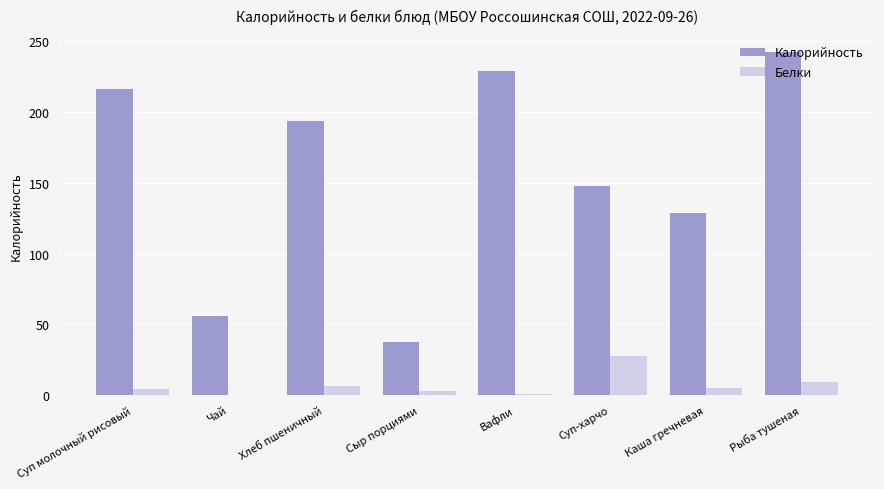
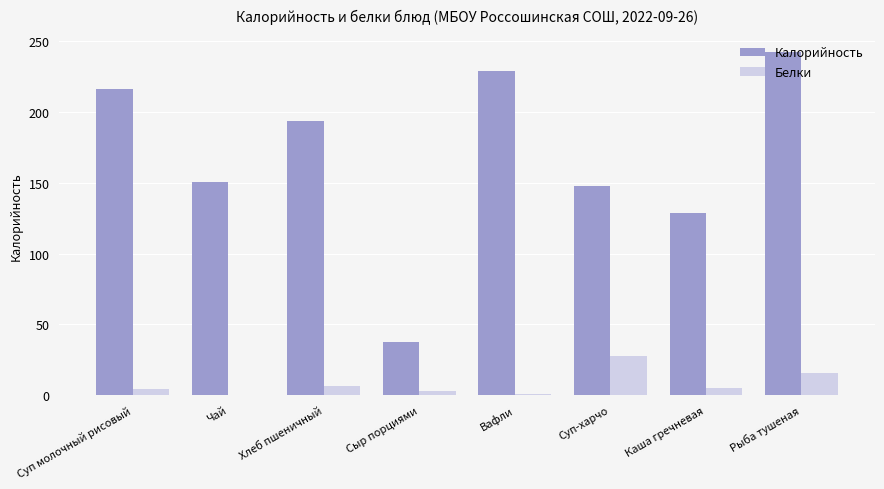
  {
    "Калорийность": {
      "Суп молочный рисовый": 217,
-     "Чай": 56,
+     "Чай": 150,
      "Хлеб пшеничный": 194,
      "Сыр порциями": 38,
      "Вафли": 229,
      "Суп-харчо": 148,
      "Каша гречневая": 129,
      "Рыба тушеная": 242
    },
    "Белки": {
      "Суп молочный рисовый": 4,
      "Хлеб пшеничный": 6,
      "Сыр порциями": 3,
      "Суп-харчо": 27,
      "Каша гречневая": 5,
-     "Рыба тушеная": 9
+     "Рыба тушеная": 16
    }
  }
